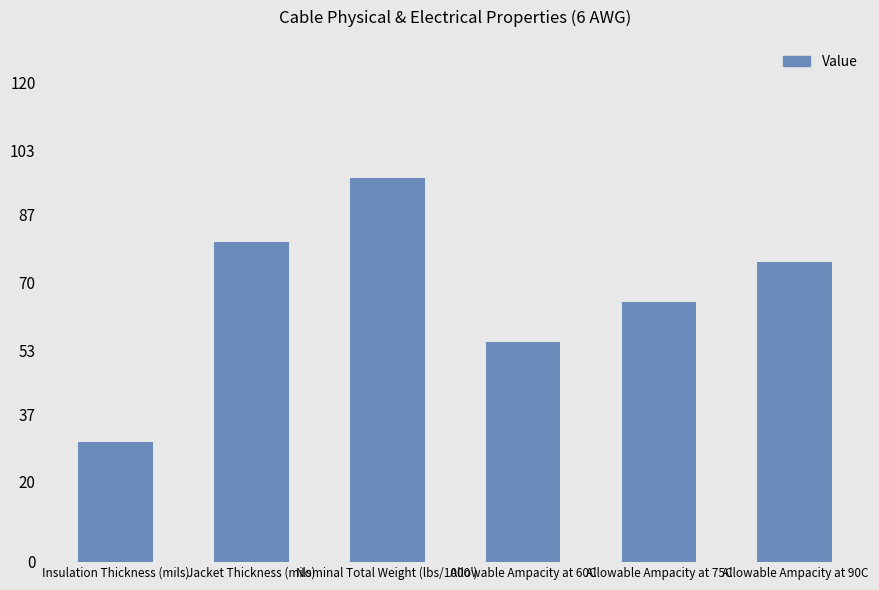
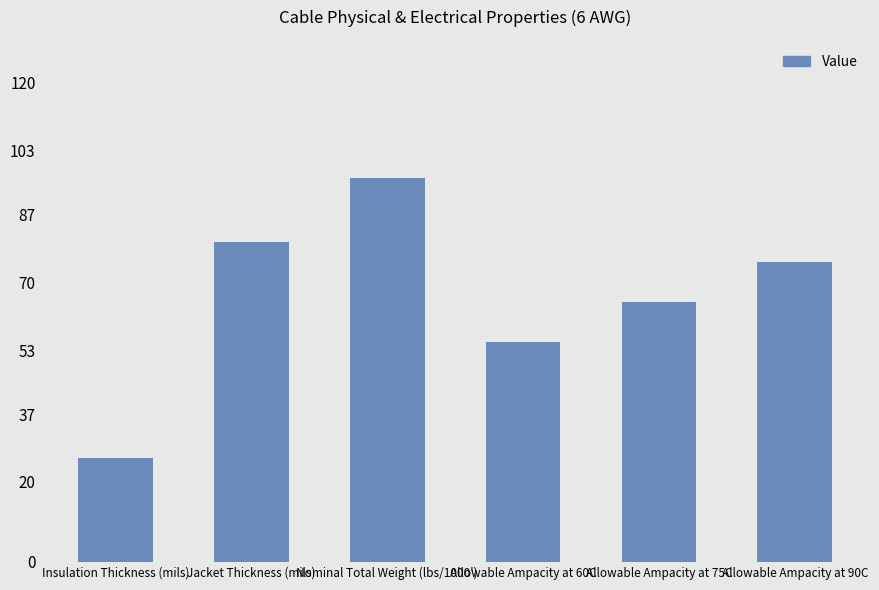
  {
-   "Insulation Thickness (mils)": 30,
+   "Insulation Thickness (mils)": 26,
    "Jacket Thickness (mils)": 80,
    "Allowable Ampacity at 75C": 65,
    "Allowable Ampacity at 90C": 75
  }
